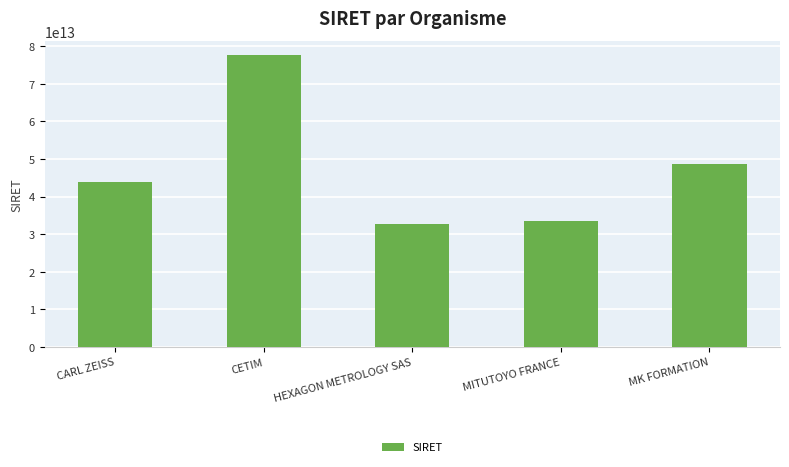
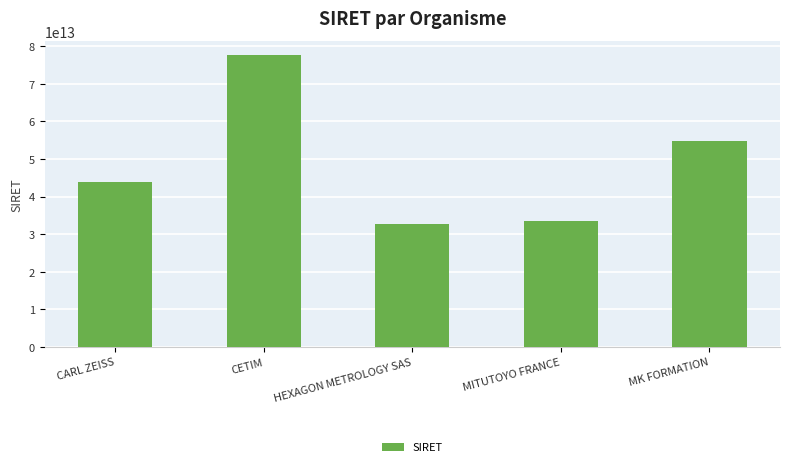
  {
    "CARL ZEISS": 44000000000000,
    "CETIM": 78000000000000,
    "HEXAGON METROLOGY SAS": 33000000000000,
    "MITUTOYO FRANCE": 33000000000000,
-   "MK FORMATION": 49000000000000
+   "MK FORMATION": 55000000000000
  }
